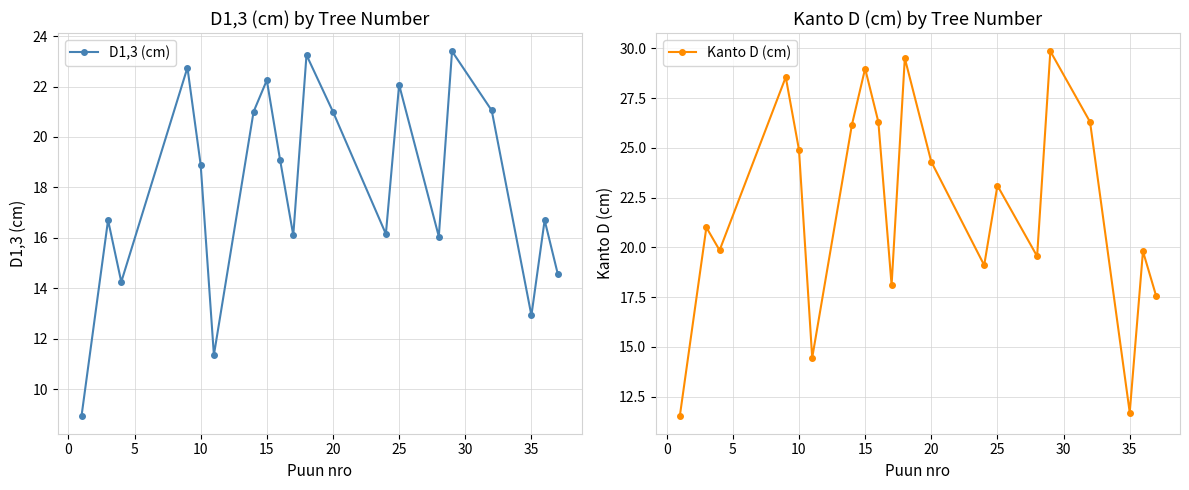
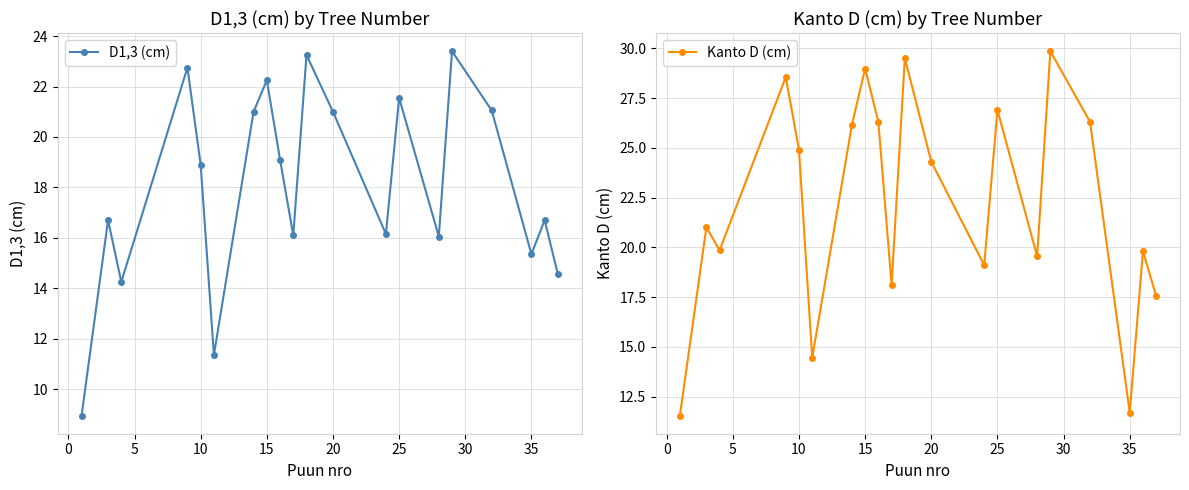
  {
    "D1,3 (cm) by Tree Number": {
      "10": 18.9,
      "15": 22.3,
      "20": 21.0,
-     "25": 22.1,
-     "35": 12.9
+     "25": 21.6,
+     "35": 15.4
    },
    "Kanto D (cm) by Tree Number": {
      "10": 24.9,
      "15": 29.0,
      "20": 24.3,
-     "25": 23.1,
+     "25": 26.9,
      "35": 11.7
    }
  }
